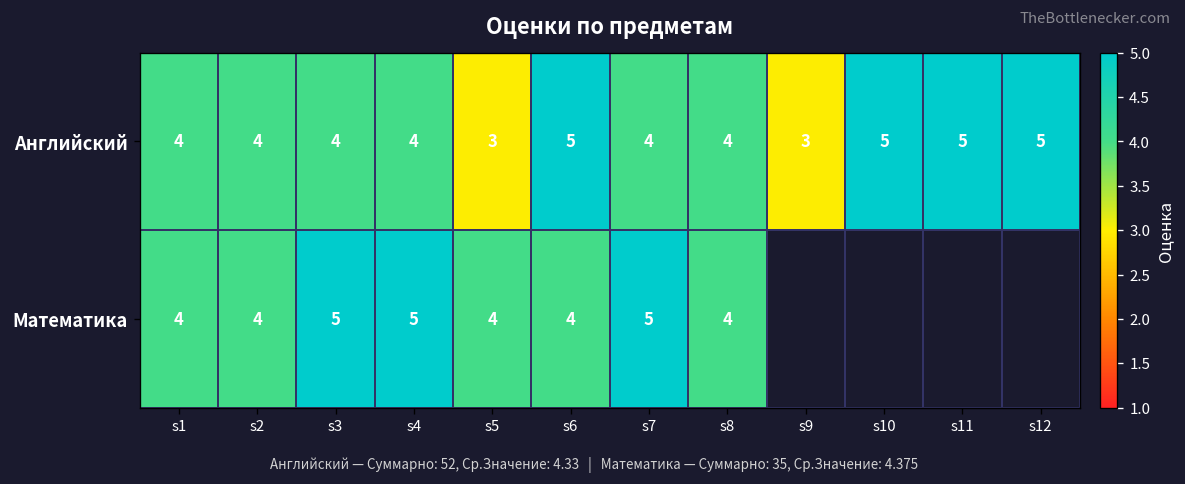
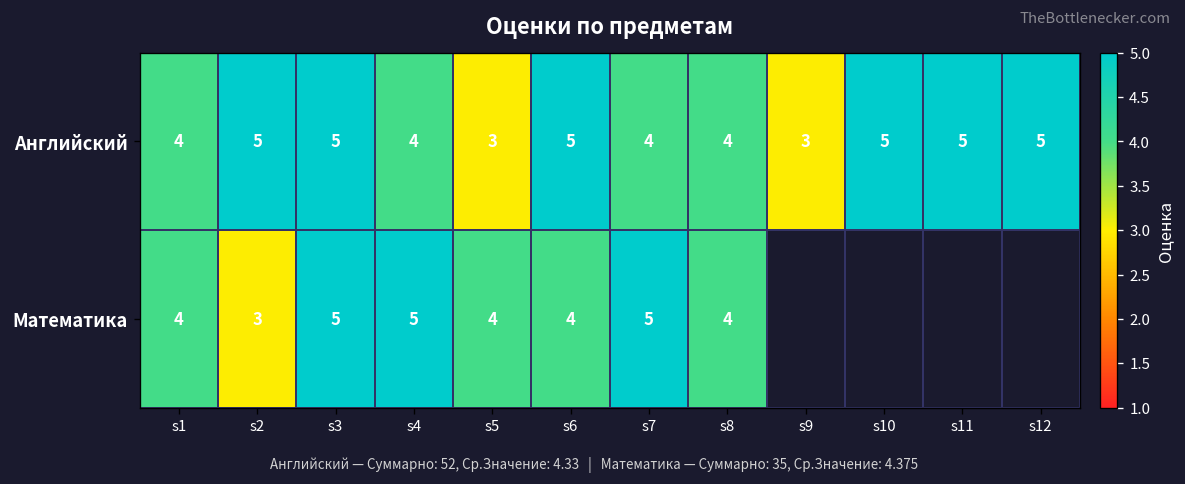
  {
    "Английский": {
      "s1": 4,
-     "s2": 4,
-     "s3": 4,
+     "s2": 5,
+     "s3": 5,
      "s4": 4,
      "s5": 3,
      "s6": 5,
      "s7": 4,
      "s8": 4,
      "s9": 3,
      "s10": 5,
      "s11": 5,
      "s12": 5
    },
    "Математика": {
      "s1": 4,
-     "s2": 4,
+     "s2": 3,
      "s3": 5,
      "s4": 5,
      "s5": 4,
      "s6": 4,
      "s7": 5,
      "s8": 4
    }
  }
